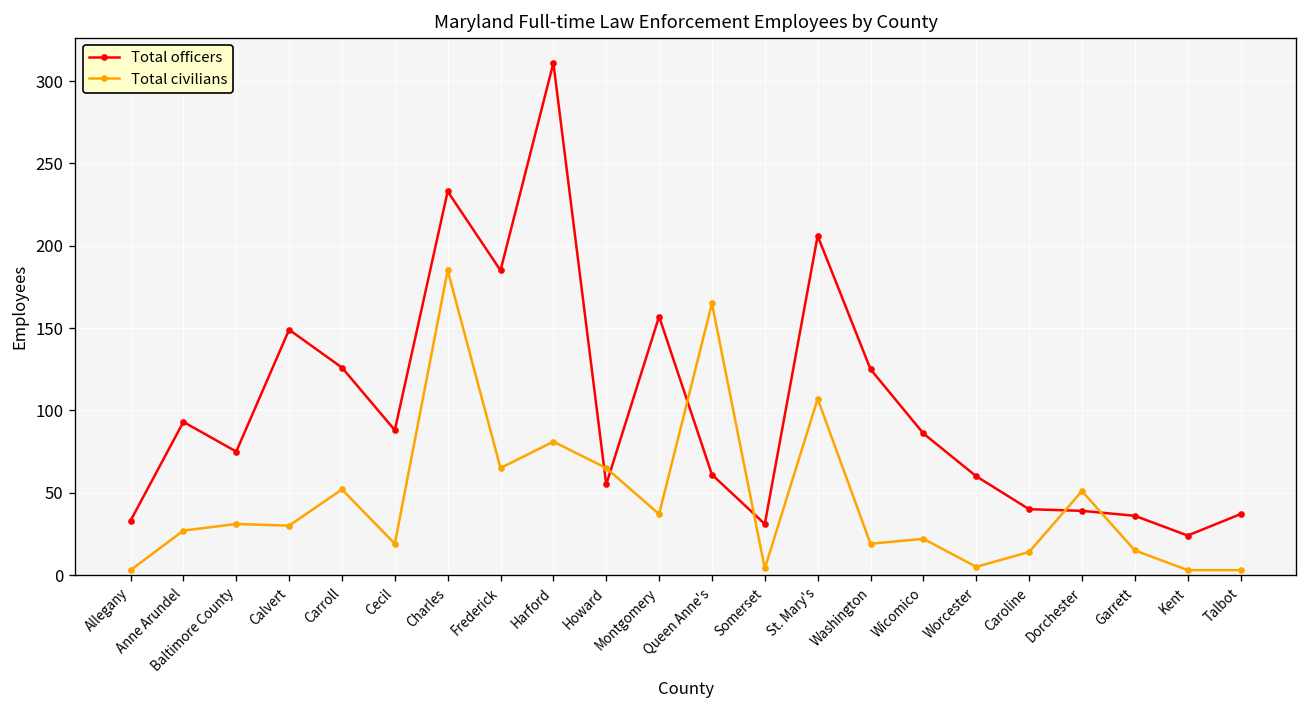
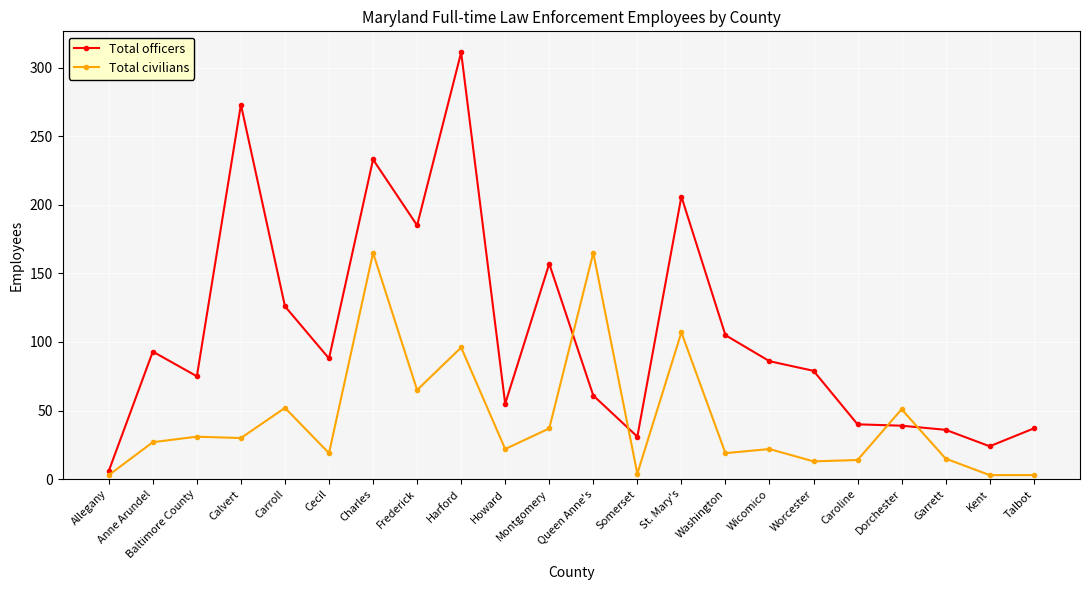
  {
    "Total officers": {
-     "Allegany": 33,
+     "Allegany": 6,
      "Anne Arundel": 93,
      "Baltimore County": 75,
-     "Calvert": 149,
+     "Calvert": 273,
      "Carroll": 126,
      "Cecil": 88,
      "Charles": 233,
      "Frederick": 185,
      "Harford": 311,
      "Howard": 55,
      "Montgomery": 157,
      "Queen Anne's": 61,
      "Somerset": 31,
      "St. Mary's": 206,
-     "Washington": 125,
+     "Washington": 105,
      "Wicomico": 86,
-     "Worcester": 60,
+     "Worcester": 79,
      "Caroline": 40,
      "Dorchester": 39,
      "Garrett": 36,
      "Kent": 24,
      "Talbot": 37
    },
    "Total civilians": {
      "Allegany": 3,
      "Anne Arundel": 27,
      "Baltimore County": 31,
      "Calvert": 30,
      "Carroll": 52,
      "Cecil": 19,
-     "Charles": 185,
+     "Charles": 165,
      "Frederick": 65,
-     "Harford": 81,
-     "Howard": 65,
+     "Harford": 96,
+     "Howard": 22,
      "Montgomery": 37,
      "Queen Anne's": 165,
      "Somerset": 4,
      "St. Mary's": 107,
      "Washington": 19,
      "Wicomico": 22,
-     "Worcester": 5,
+     "Worcester": 13,
      "Caroline": 14,
      "Dorchester": 51,
      "Garrett": 15,
      "Kent": 3,
      "Talbot": 3
    }
  }
